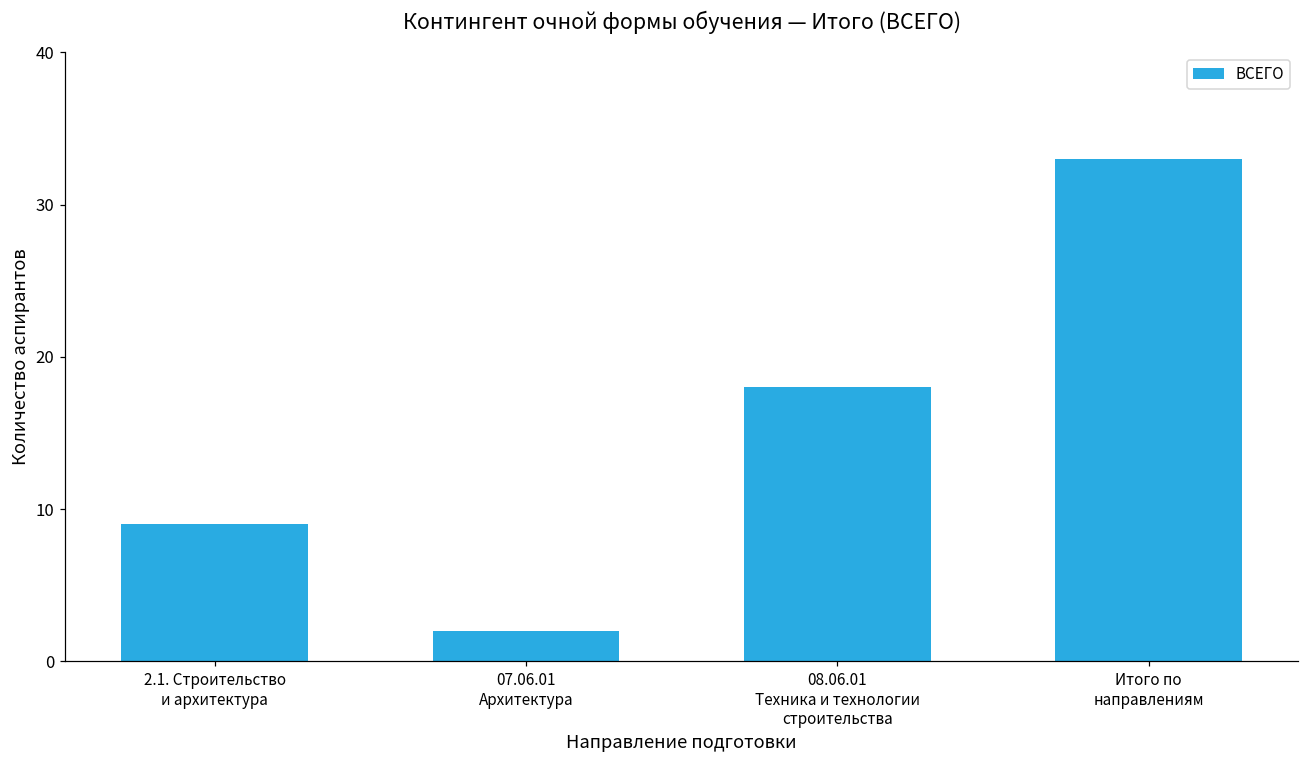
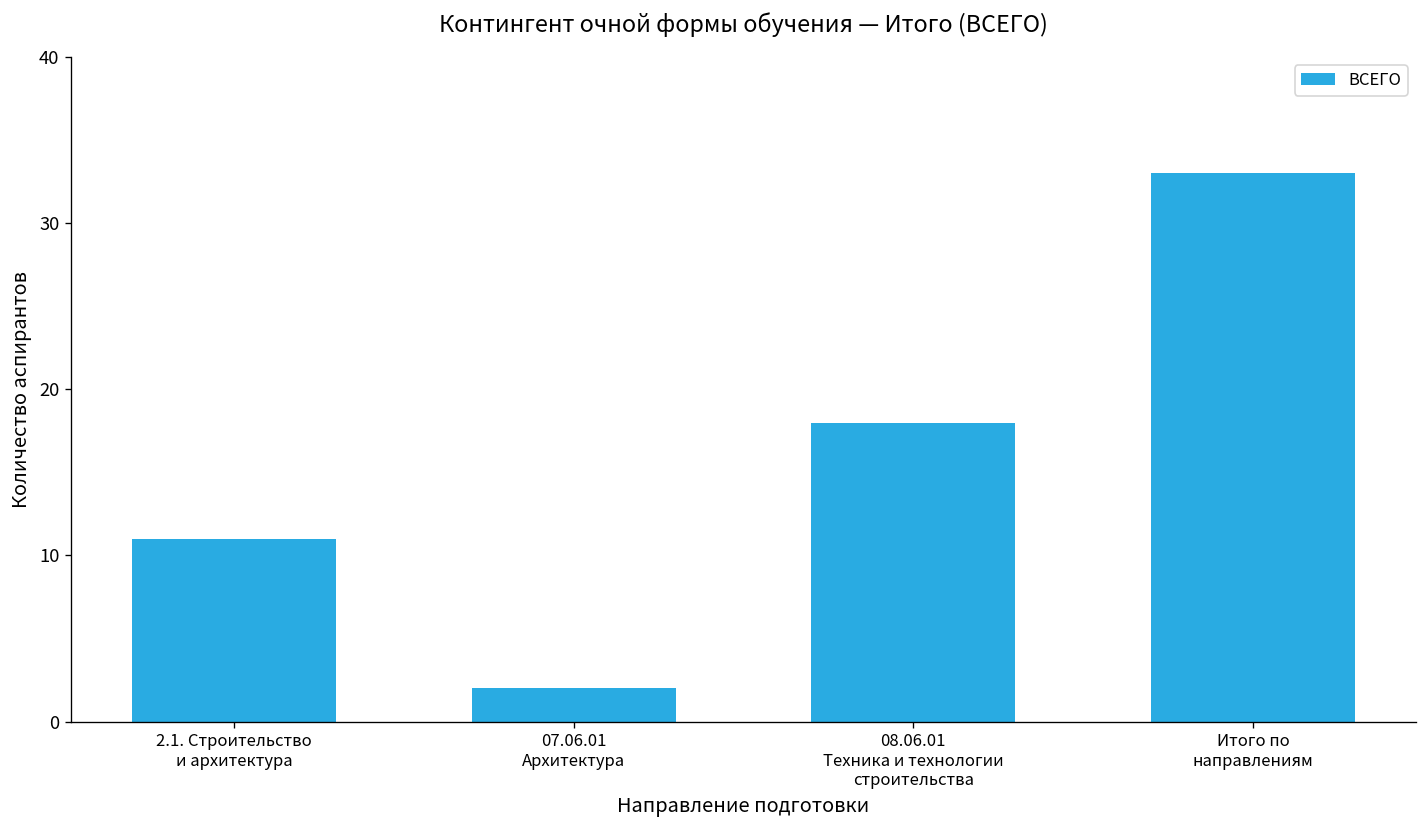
  {
-   "2.1. Строительство и архитектура": 9,
+   "2.1. Строительство и архитектура": 11,
    "07.06.01 Архитектура": 2,
    "08.06.01 Техника и технологии строительства": 18,
    "Итого по направлениям": 33
  }
